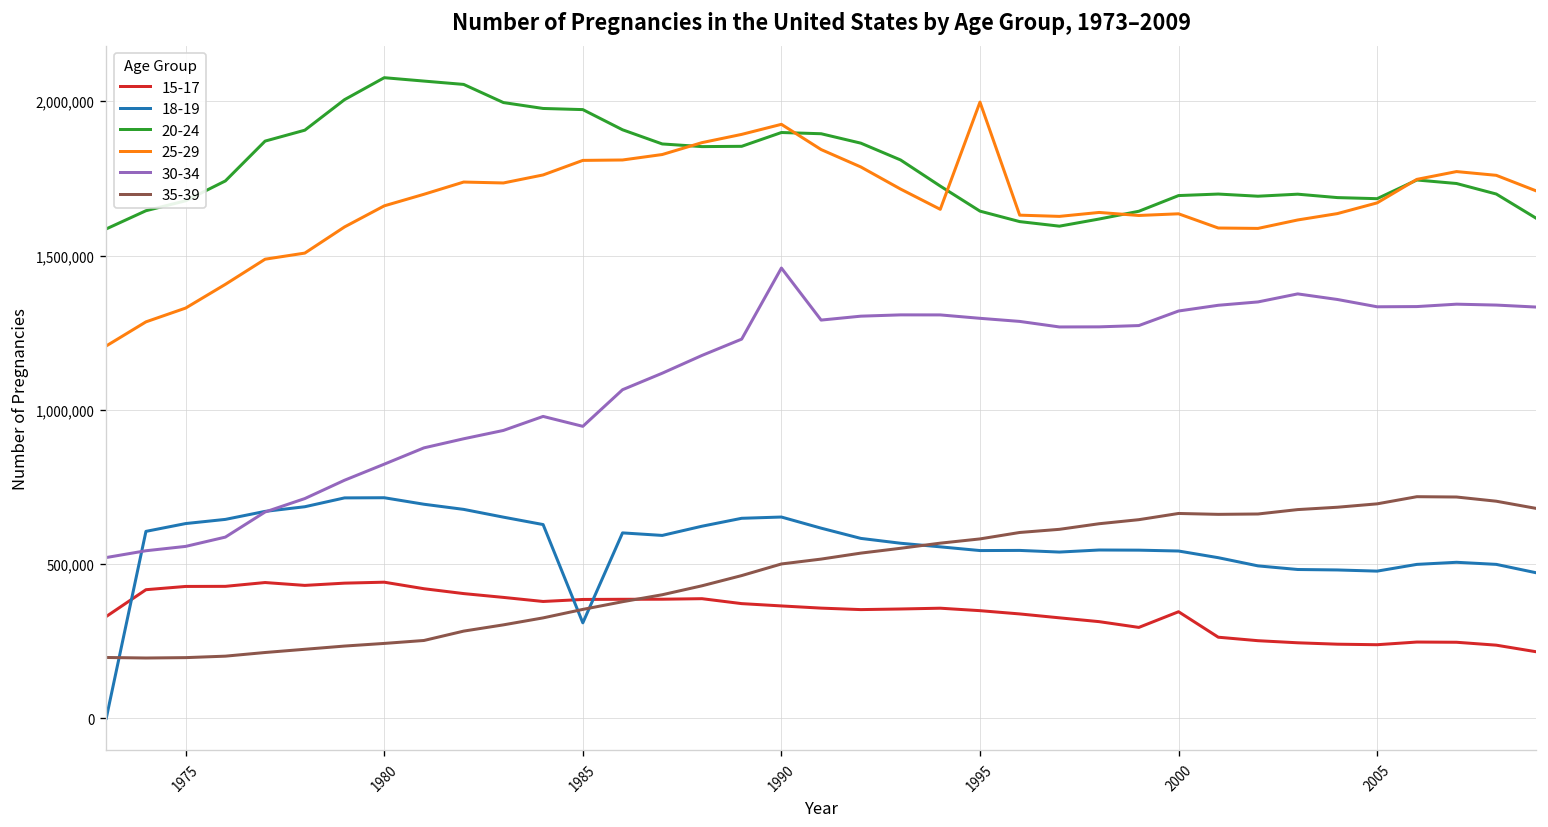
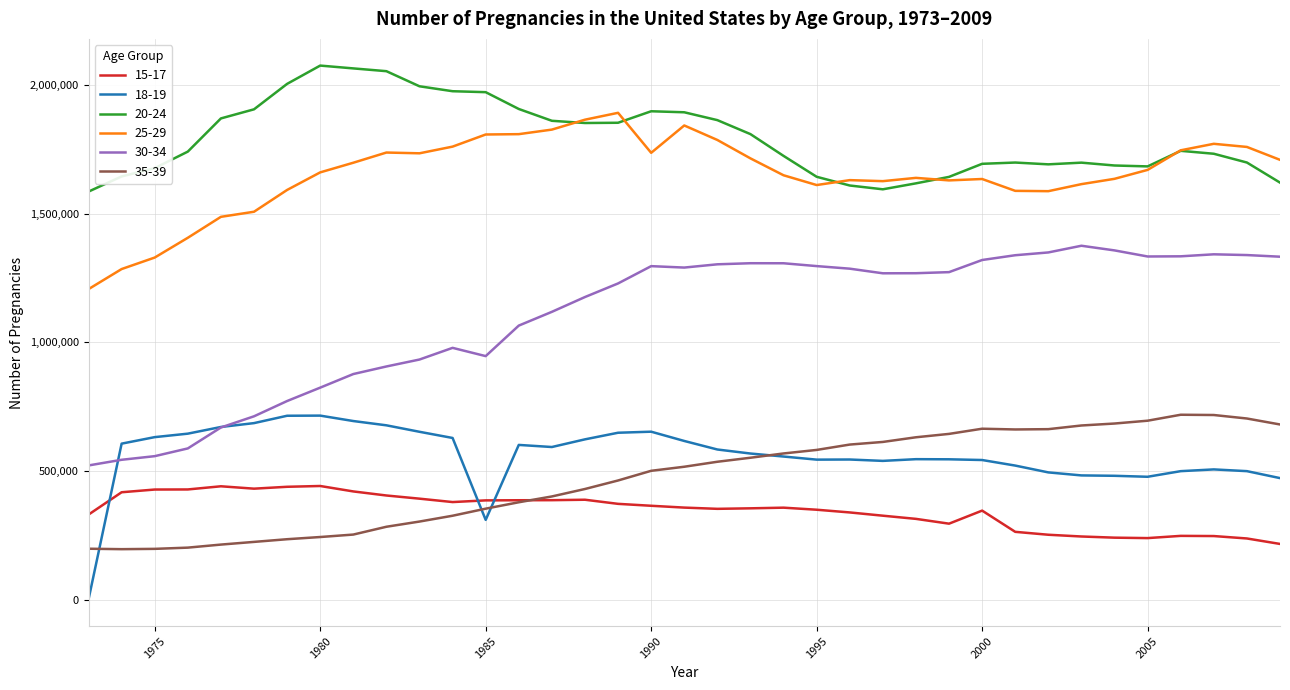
  {
    "15-17": {
      "1975": "430,000",
      "1980": "440,000",
      "1985": "390,000",
      "1990": "360,000",
      "1995": "350,000",
      "2000": "350,000",
      "2005": "240,000"
    },
    "18-19": {
      "1975": "630,000",
      "1980": "720,000",
      "1985": "310,000",
      "1990": "650,000",
      "1995": "540,000",
      "2000": "540,000",
      "2005": "480,000"
    },
    "20-24": {
      "1980": "2,080,000",
      "1985": "1,970,000",
      "1990": "1,900,000",
      "1995": "1,640,000",
      "2000": "1,690,000",
      "2005": "1,680,000"
    },
    "25-29": {
      "1975": "1,330,000",
      "1980": "1,660,000",
      "1985": "1,810,000",
-     "1990": "1,930,000",
-     "1995": "2,000,000",
+     "1990": "1,740,000",
+     "1995": "1,610,000",
      "2000": "1,640,000",
      "2005": "1,670,000"
    },
    "30-34": {
      "1975": "560,000",
      "1980": "820,000",
      "1985": "950,000",
-     "1990": "1,460,000",
+     "1990": "1,300,000",
      "1995": "1,300,000",
      "2000": "1,320,000",
      "2005": "1,330,000"
    },
    "35-39": {
      "1975": "200,000",
      "1980": "240,000",
      "1985": "350,000",
      "1990": "500,000",
      "1995": "580,000",
      "2000": "660,000",
      "2005": "700,000"
    }
  }
